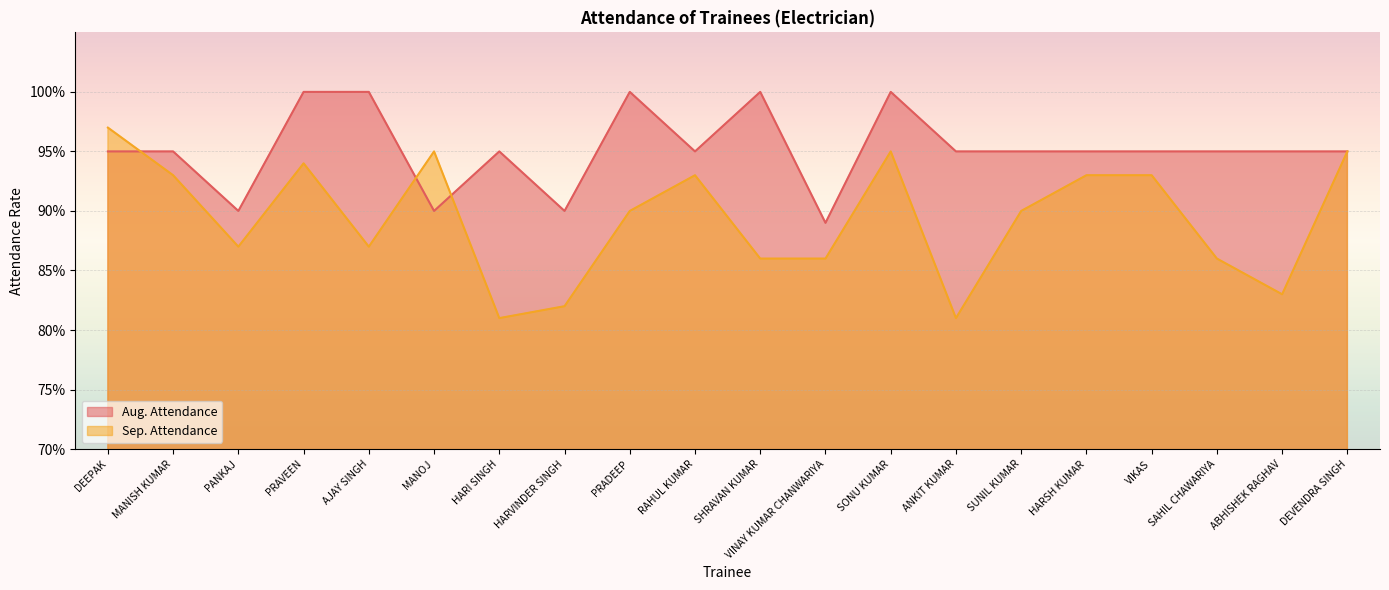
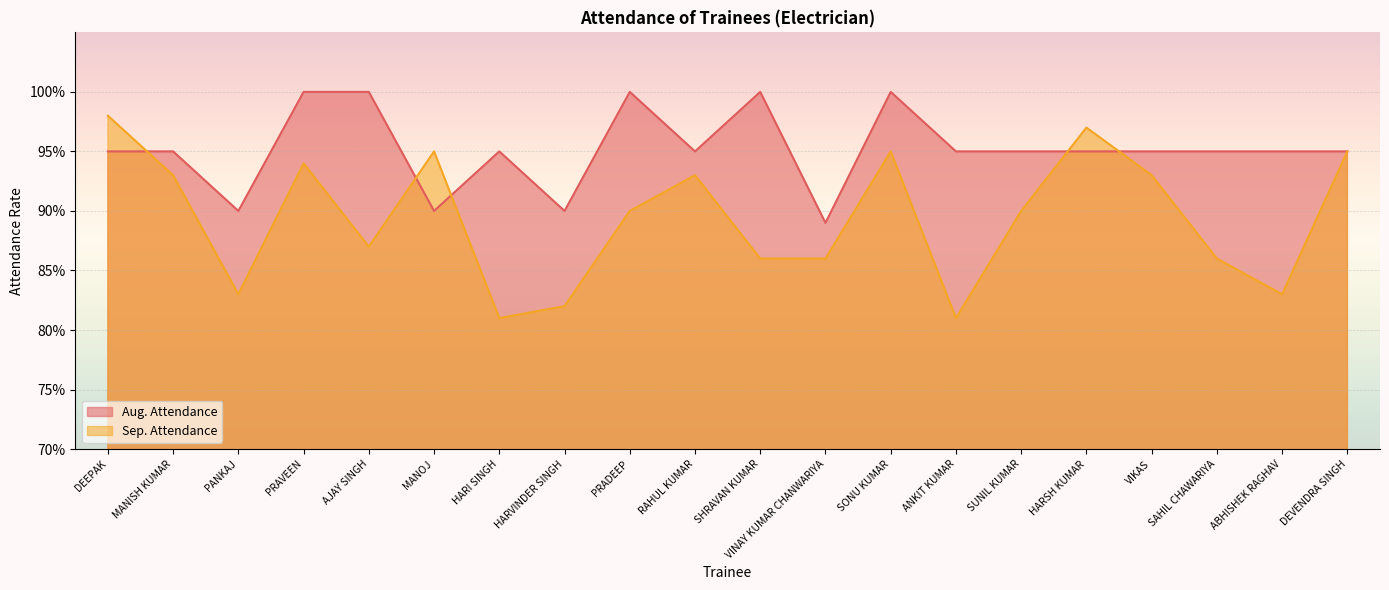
  {
    "Aug. Attendance": {
      "DEEPAK": "95.0%",
      "MANISH KUMAR": "95.0%",
      "PANKAJ": "90.0%",
      "PRAVEEN": "100.0%",
      "AJAY SINGH": "100.0%",
      "MANOJ": "90.0%",
      "HARI SINGH": "95.0%",
      "HARVINDER SINGH": "90.0%",
      "PRADEEP": "100.0%",
      "RAHUL KUMAR": "95.0%",
      "SHRAVAN KUMAR": "100.0%",
      "VINAY KUMAR CHANWARIYA": "89.0%",
      "SONU KUMAR": "100.0%",
      "ANKIT KUMAR": "95.0%",
      "SUNIL KUMAR": "95.0%",
      "HARSH KUMAR": "95.0%",
      "VIKAS": "95.0%",
      "SAHIL CHAWARIYA": "95.0%",
      "ABHISHEK RAGHAV": "95.0%"
    },
    "Sep. Attendance": {
-     "DEEPAK": "97.0%",
+     "DEEPAK": "98.0%",
      "MANISH KUMAR": "93.0%",
-     "PANKAJ": "87.0%",
+     "PANKAJ": "83.0%",
      "PRAVEEN": "94.0%",
      "AJAY SINGH": "87.0%",
      "MANOJ": "95.0%",
      "HARI SINGH": "81.0%",
      "HARVINDER SINGH": "82.0%",
      "PRADEEP": "90.0%",
      "RAHUL KUMAR": "93.0%",
      "SHRAVAN KUMAR": "86.0%",
      "VINAY KUMAR CHANWARIYA": "86.0%",
      "SONU KUMAR": "95.0%",
      "ANKIT KUMAR": "81.0%",
      "SUNIL KUMAR": "90.0%",
-     "HARSH KUMAR": "93.0%",
+     "HARSH KUMAR": "97.0%",
      "VIKAS": "93.0%",
      "SAHIL CHAWARIYA": "86.0%",
      "ABHISHEK RAGHAV": "83.0%"
    }
  }
